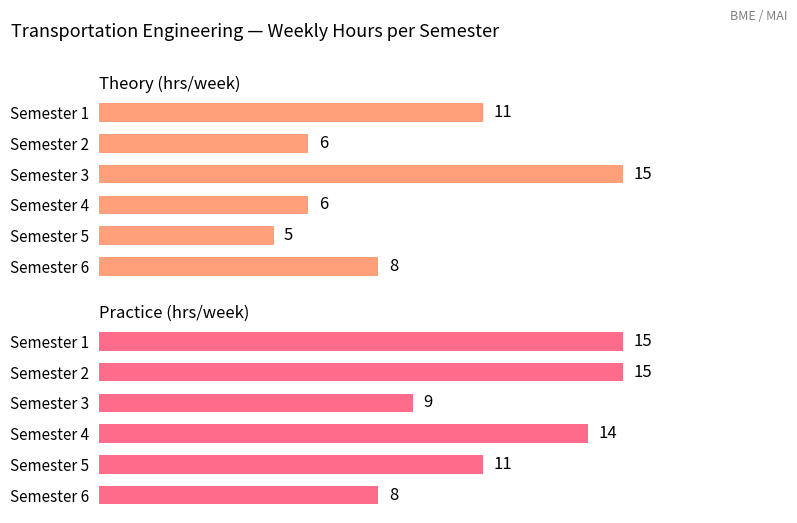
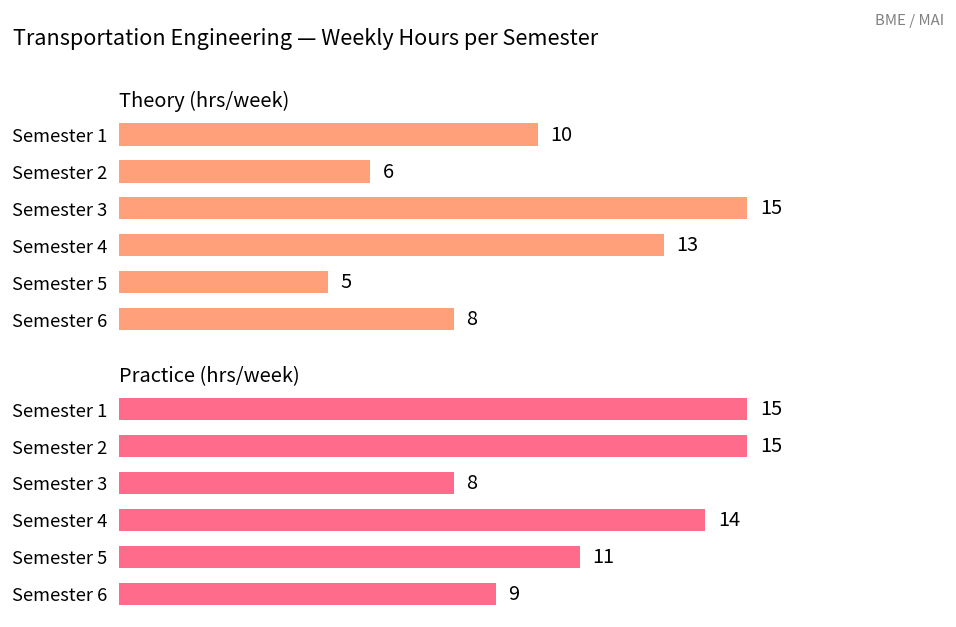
  {
    "Theory (hrs/week)": {
-     "Semester 1": 11,
+     "Semester 1": 10,
      "Semester 2": 6,
      "Semester 3": 15,
-     "Semester 4": 6,
+     "Semester 4": 13,
      "Semester 5": 5,
      "Semester 6": 8
    },
    "Practice (hrs/week)": {
      "Semester 1": 15,
      "Semester 2": 15,
-     "Semester 3": 9,
+     "Semester 3": 8,
      "Semester 4": 14,
      "Semester 5": 11,
-     "Semester 6": 8
+     "Semester 6": 9
    }
  }
